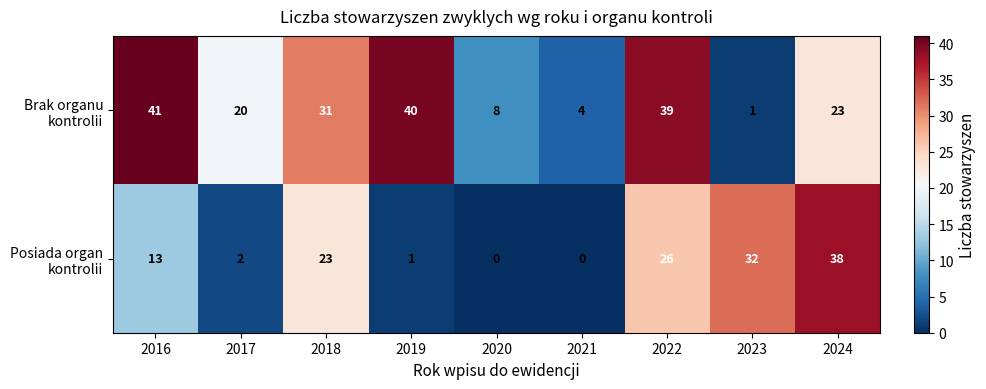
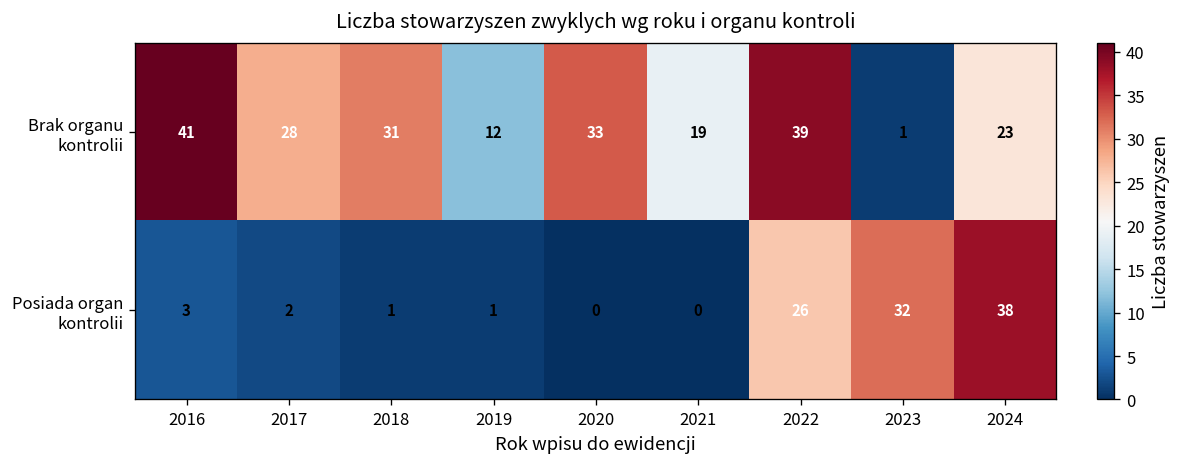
  {
    "Brak organu kontrolii": {
      "2016": 41,
-     "2017": 20,
+     "2017": 28,
      "2018": 31,
-     "2019": 40,
-     "2020": 8,
-     "2021": 4,
+     "2019": 12,
+     "2020": 33,
+     "2021": 19,
      "2022": 39,
      "2023": 1,
      "2024": 23
    },
    "Posiada organ kontrolii": {
-     "2016": 13,
+     "2016": 3,
      "2017": 2,
-     "2018": 23,
+     "2018": 1,
      "2019": 1,
      "2020": 0,
      "2021": 0,
      "2022": 26,
      "2023": 32,
      "2024": 38
    }
  }
